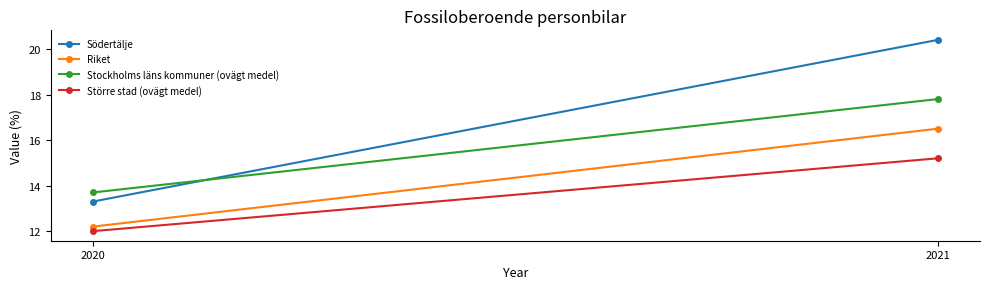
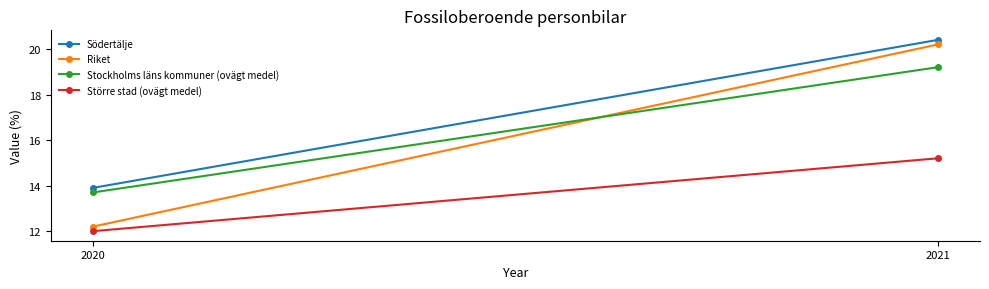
  {
    "Södertälje": {
-     "2020": 13.3,
+     "2020": 13.9,
      "2021": 20.4
    },
    "Riket": {
      "2020": 12.2,
-     "2021": 16.5
+     "2021": 20.2
    },
    "Stockholms läns kommuner (ovägt medel)": {
      "2020": 13.7,
-     "2021": 17.8
+     "2021": 19.2
    },
    "Större stad (ovägt medel)": {
      "2020": 12.0,
      "2021": 15.2
    }
  }
